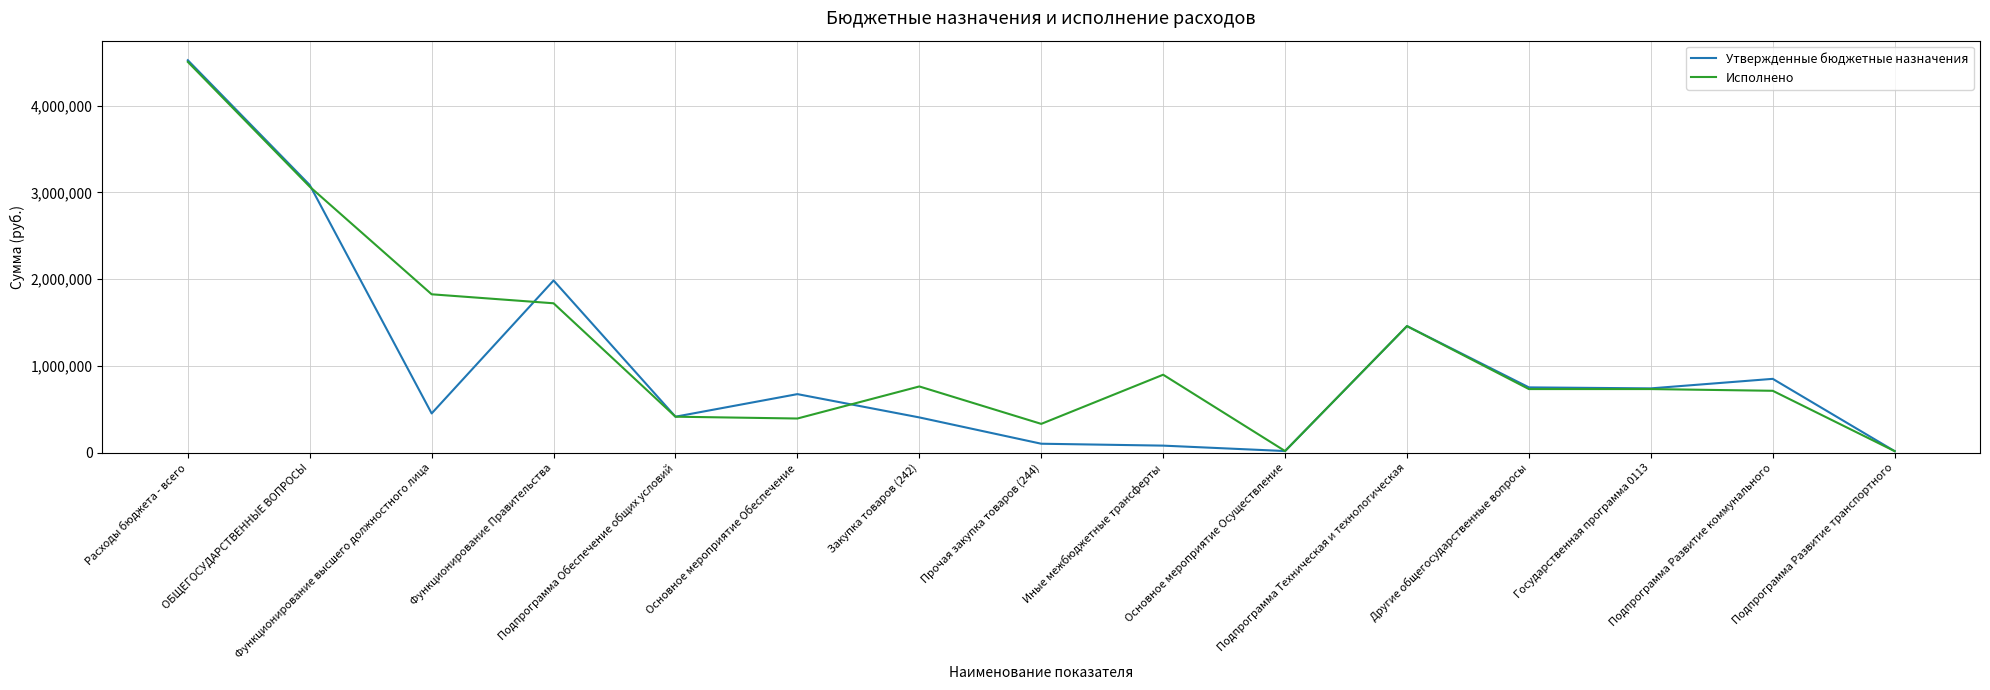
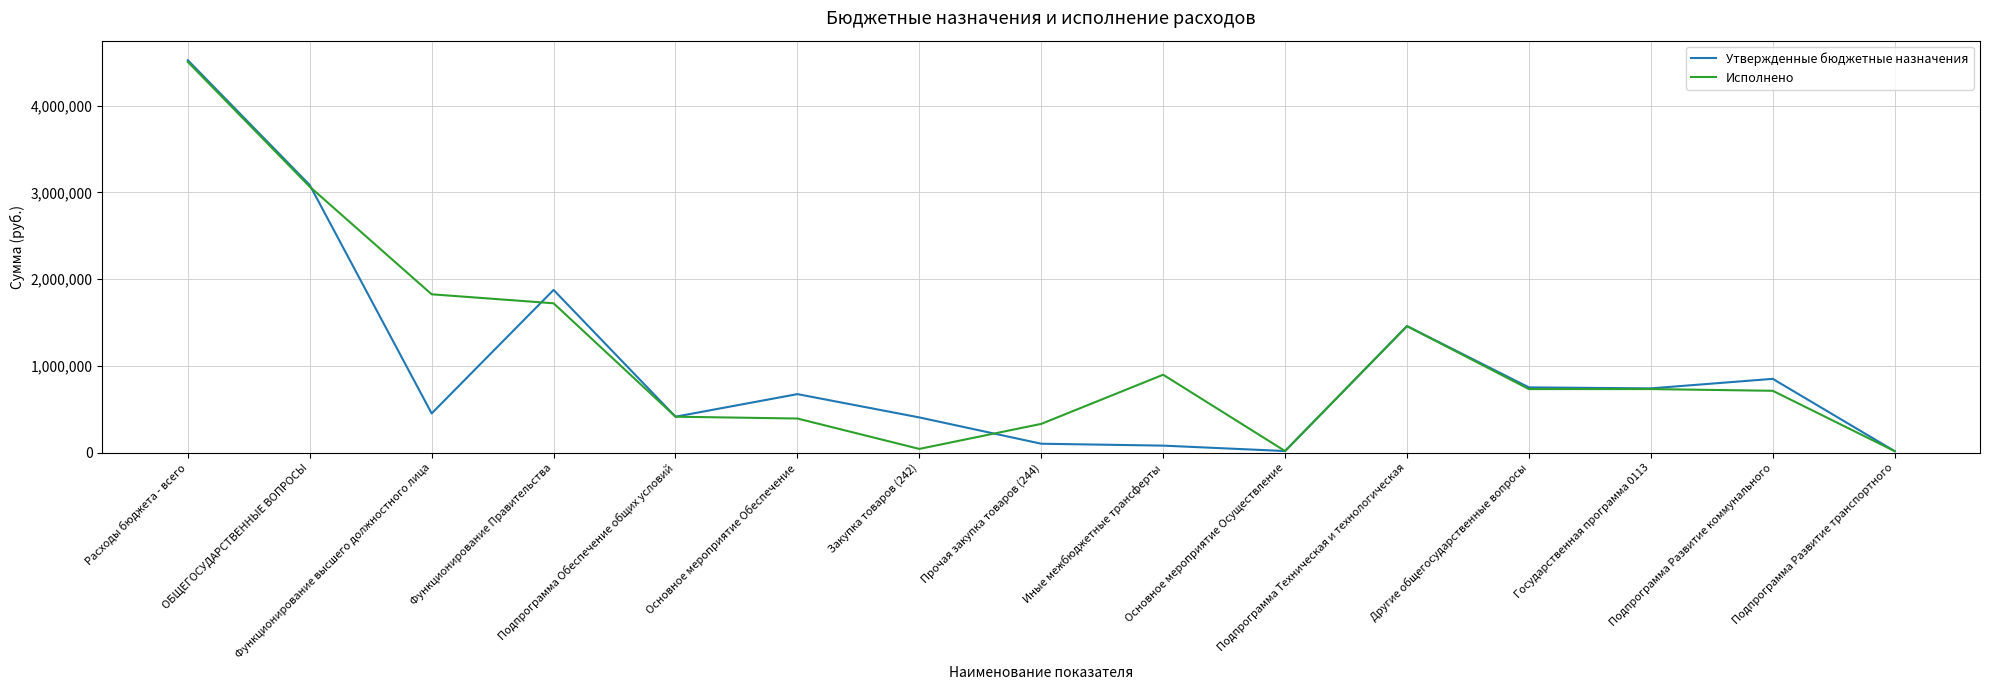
  {
    "Утвержденные бюджетные назначения": {
      "Функционирование высшего должностного лица": "500,000",
-     "Функционирование Правительства": "2,000,000",
+     "Функционирование Правительства": "1,900,000",
      "Основное мероприятие Обеспечение": "700,000",
      "Закупка товаров (242)": "400,000",
      "Прочая закупка товаров (244)": "100,000",
      "Иные межбюджетные трансферты": "100,000",
      "Подпрограмма Развитие коммунального": "900,000"
    },
    "Исполнено": {
      "Функционирование высшего должностного лица": "1,800,000",
      "Функционирование Правительства": "1,700,000",
      "Основное мероприятие Обеспечение": "400,000",
-     "Закупка товаров (242)": "800,000",
+     "Закупка товаров (242)": "0",
      "Прочая закупка товаров (244)": "300,000",
      "Иные межбюджетные трансферты": "900,000",
      "Подпрограмма Развитие коммунального": "700,000"
    }
  }
